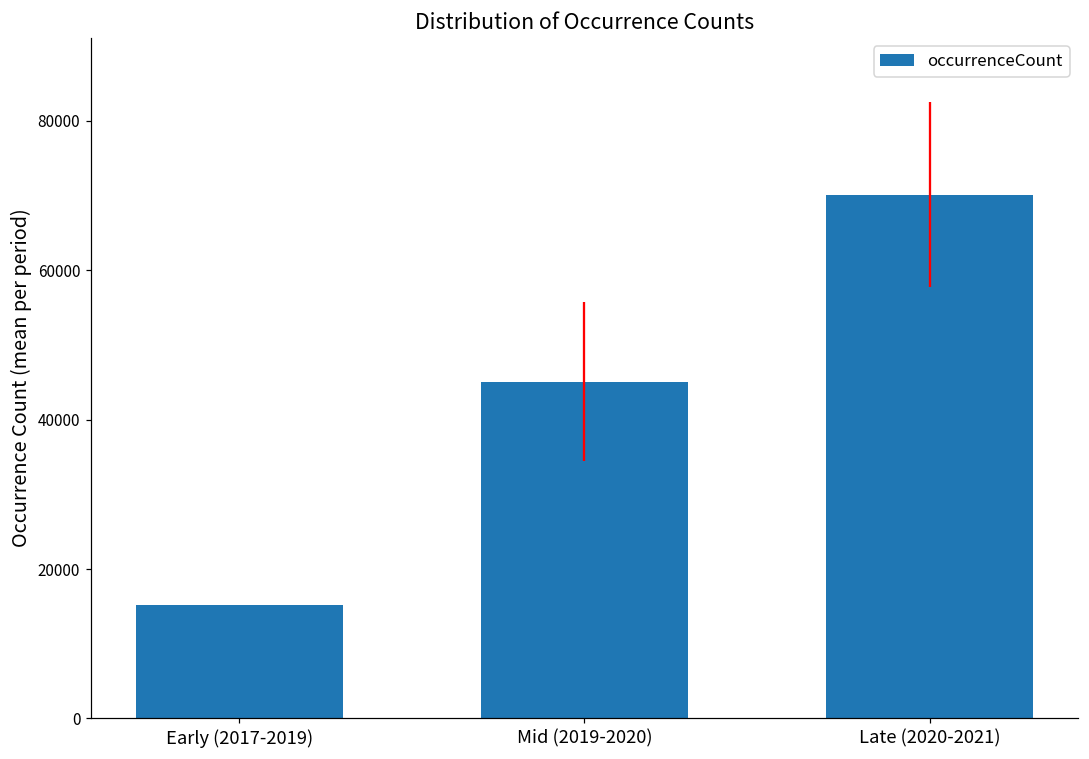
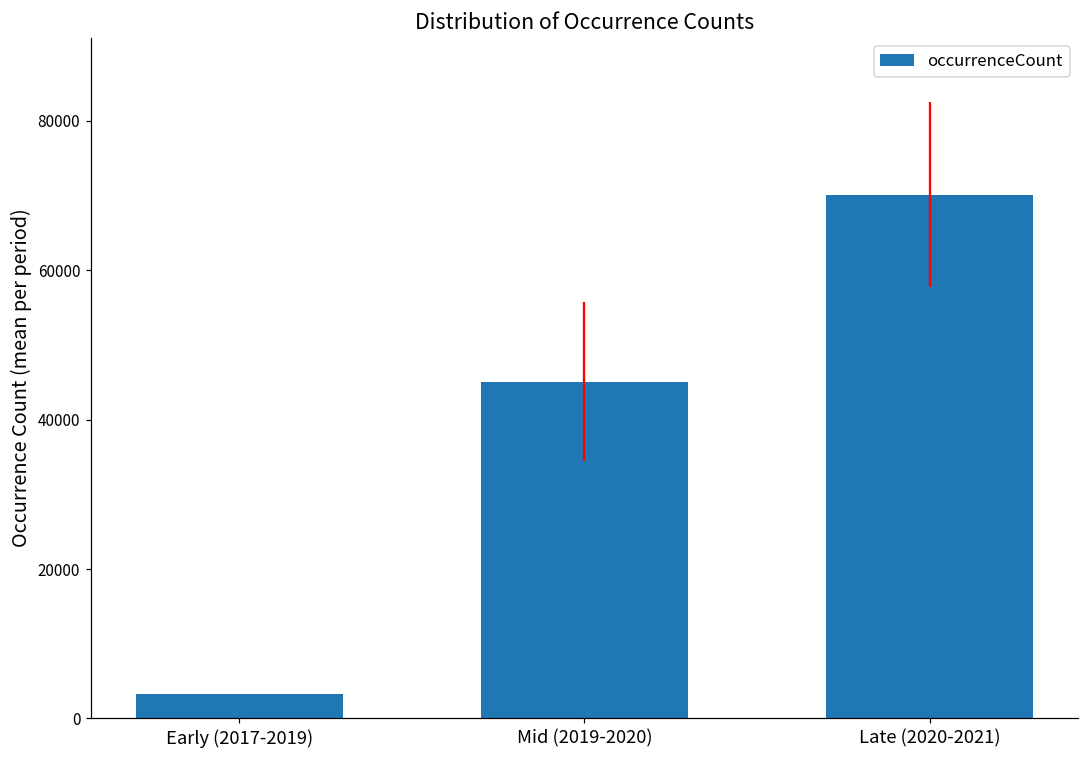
  {
-   "Early (2017-2019)": 15000,
+   "Early (2017-2019)": 3000,
    "Mid (2019-2020)": 45000,
    "Late (2020-2021)": 70000
  }
